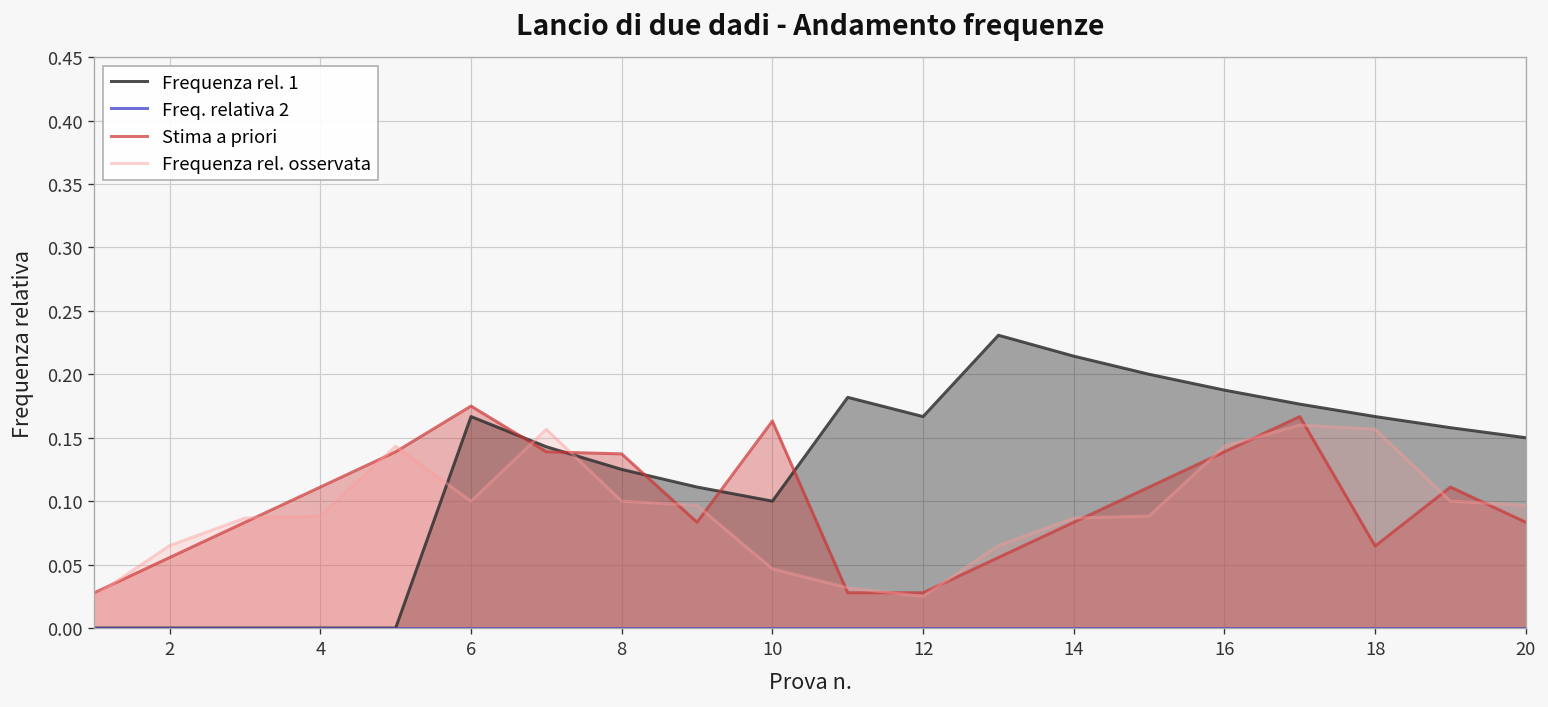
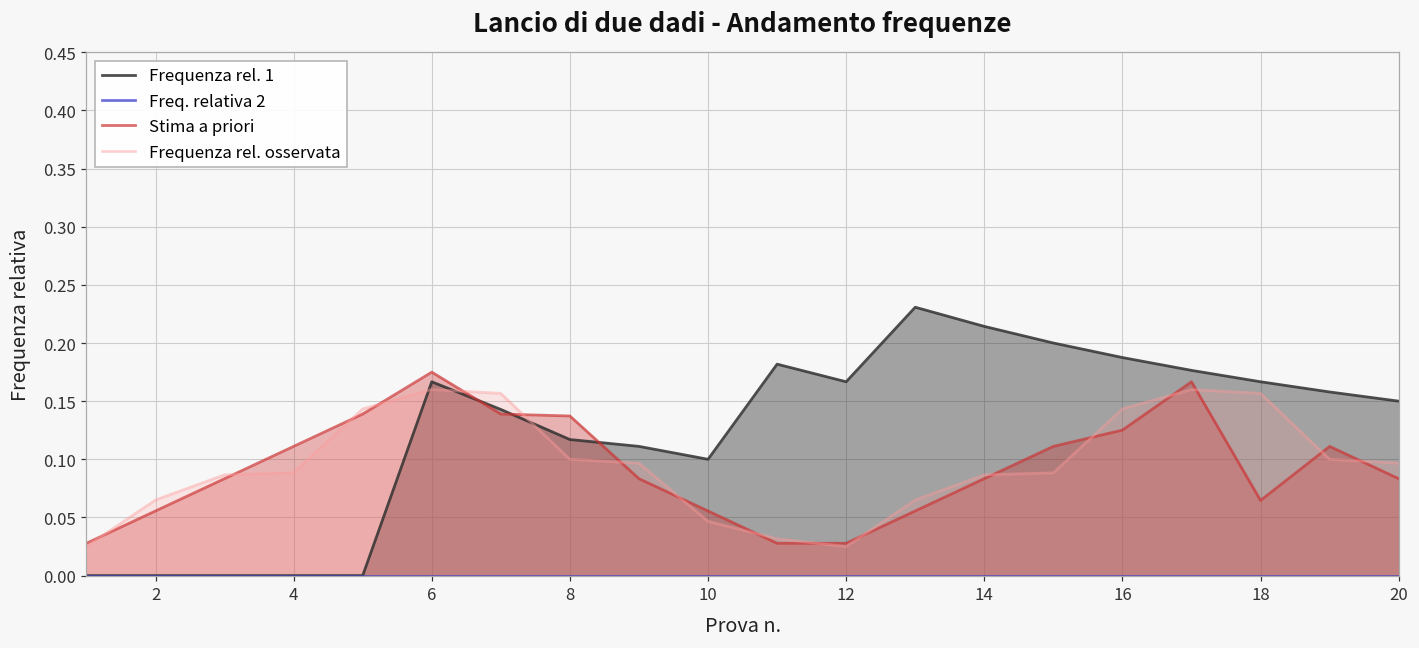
  {
    "Frequenza rel. 1": {
      "6": 0.167,
-     "8": 0.125,
+     "8": 0.117,
      "10": 0.100,
      "12": 0.167,
      "14": 0.214,
      "16": 0.188,
      "18": 0.167,
      "20": 0.150
    },
    "Freq. relativa 2": {
      "6": 0.000,
      "8": 0.000,
      "10": 0.000,
      "12": 0.000,
      "14": 0.000,
      "16": 0.000,
      "18": 0.000,
      "20": 0.000
    },
    "Stima a priori": {
      "2": 0.056,
      "4": 0.111,
      "6": 0.175,
      "8": 0.137,
-     "10": 0.163,
+     "10": 0.056,
      "12": 0.028,
      "14": 0.083,
-     "16": 0.139,
+     "16": 0.125,
      "18": 0.065,
      "20": 0.083
    },
    "Frequenza rel. osservata": {
      "2": 0.065,
      "4": 0.09,
-     "6": 0.10,
+     "6": 0.16,
      "8": 0.10,
      "10": 0.047,
      "12": 0.025,
      "14": 0.087,
      "16": 0.143,
      "18": 0.157,
      "20": 0.097
    }
  }
